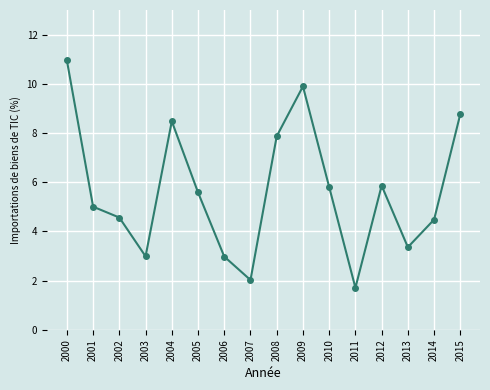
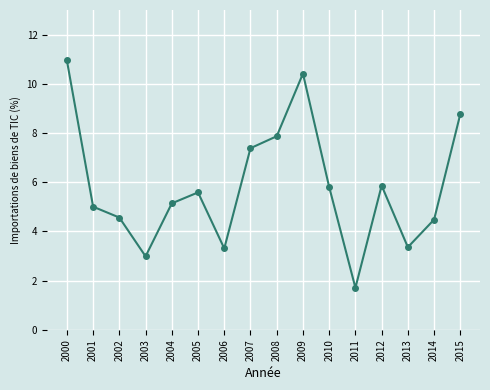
  {
    "2000": 10.9,
    "2001": 5.0,
    "2002": 4.6,
    "2003": 3.0,
-   "2004": 8.5,
+   "2004": 5.1,
    "2005": 5.6,
-   "2006": 3.0,
-   "2007": 2.0,
+   "2006": 3.3,
+   "2007": 7.4,
    "2008": 7.9,
-   "2009": 9.9,
+   "2009": 10.4,
    "2010": 5.8,
    "2011": 1.7,
    "2012": 5.9,
    "2013": 3.4,
    "2014": 4.5,
    "2015": 8.8
  }
